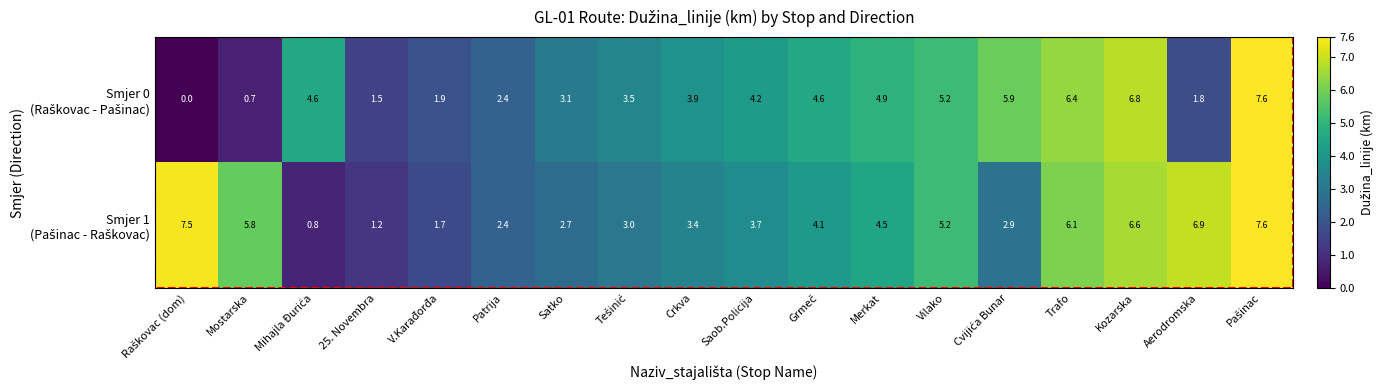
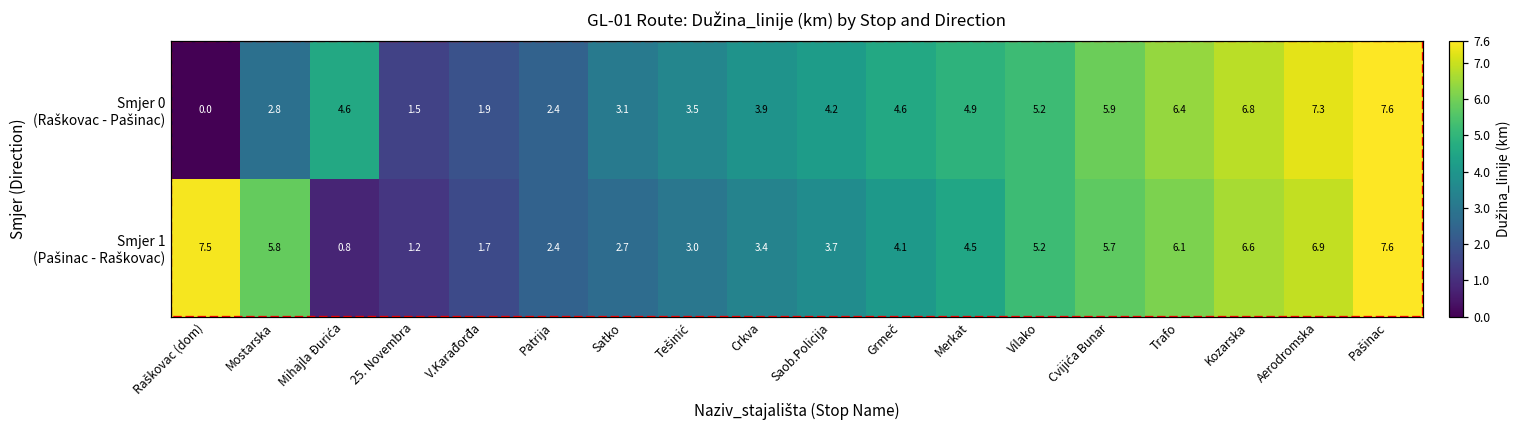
  {
    "Smjer 0 (Raškovac - Pašinac)": {
      "Raškovac (dom)": 0.0,
-     "Mostarska": 0.7,
+     "Mostarska": 2.8,
      "Mihajla Đurića": 4.6,
      "25. Novembra": 1.5,
      "V.Karađorđa": 1.9,
      "Patrija": 2.4,
      "Satko": 3.1,
      "Tešinić": 3.5,
      "Crkva": 3.9,
      "Saob.Policija": 4.2,
      "Grmeč": 4.6,
      "Merkat": 4.9,
      "Vilako": 5.2,
      "Cvijića Bunar": 5.9,
      "Trafo": 6.4,
      "Kozarska": 6.8,
-     "Aerodromska": 1.8,
+     "Aerodromska": 7.3,
      "Pašinac": 7.6
    },
    "Smjer 1 (Pašinac - Raškovac)": {
      "Raškovac (dom)": 7.5,
      "Mostarska": 5.8,
      "Mihajla Đurića": 0.8,
      "25. Novembra": 1.2,
      "V.Karađorđa": 1.7,
      "Patrija": 2.4,
      "Satko": 2.7,
      "Tešinić": 3.0,
      "Crkva": 3.4,
      "Saob.Policija": 3.7,
      "Grmeč": 4.1,
      "Merkat": 4.5,
      "Vilako": 5.2,
-     "Cvijića Bunar": 2.9,
+     "Cvijića Bunar": 5.7,
      "Trafo": 6.1,
      "Kozarska": 6.6,
      "Aerodromska": 6.9,
      "Pašinac": 7.6
    }
  }
